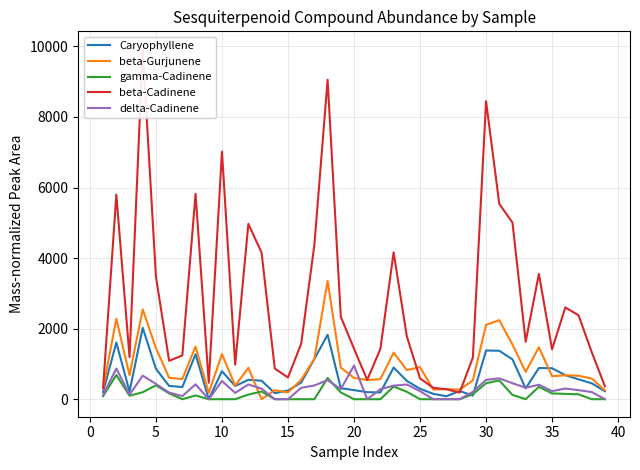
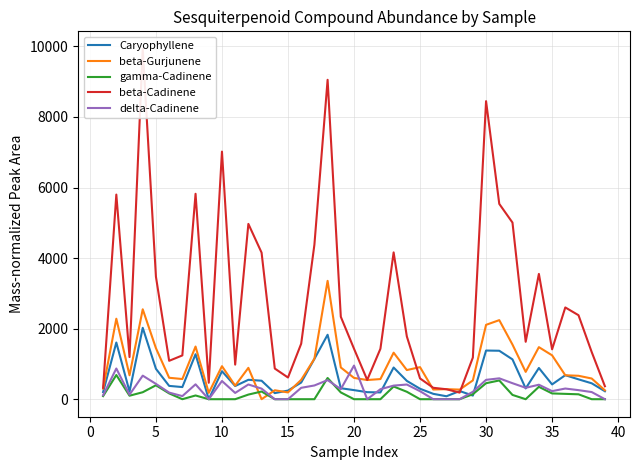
  {
    "Caryophyllene": {
      "5": 900,
      "10": 800,
      "20": 300,
      "30": 1400,
-     "35": 900
+     "35": 400
    },
    "beta-Gurjunene": {
      "5": 1400,
-     "10": 1300,
+     "10": 900,
      "20": 600,
      "25": 900,
      "30": 2100,
-     "35": 700
+     "35": 1200
    },
    "gamma-Cadinene": {
      "10": 0,
      "20": 0,
      "25": 0,
      "30": 500
    },
    "beta-Cadinene": {
      "5": 3500,
      "10": 7000,
      "15": 600,
      "20": 1400,
      "25": 600,
      "30": 8400,
      "35": 1400
    },
    "delta-Cadinene": {
      "10": 500,
      "20": 1000,
      "30": 500
    }
  }
